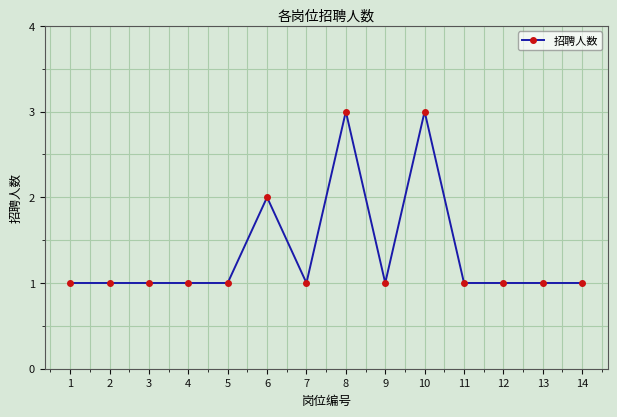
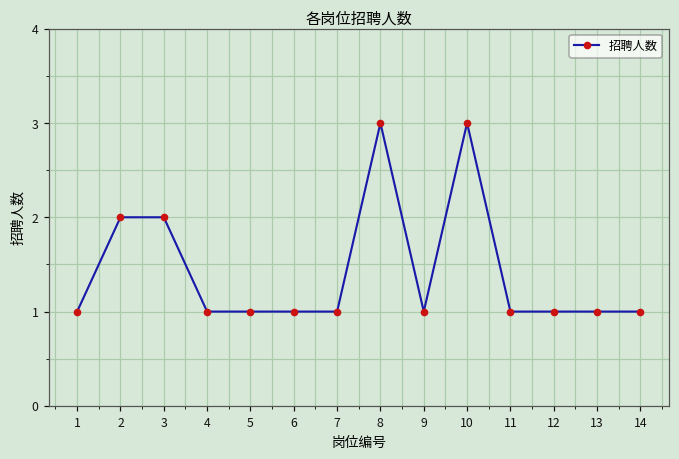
  {
    "1": 1,
-   "2": 1,
-   "3": 1,
+   "2": 2,
+   "3": 2,
    "4": 1,
    "5": 1,
-   "6": 2,
+   "6": 1,
    "7": 1,
    "8": 3,
    "9": 1,
    "10": 3,
    "11": 1,
    "12": 1,
    "13": 1,
    "14": 1
  }
